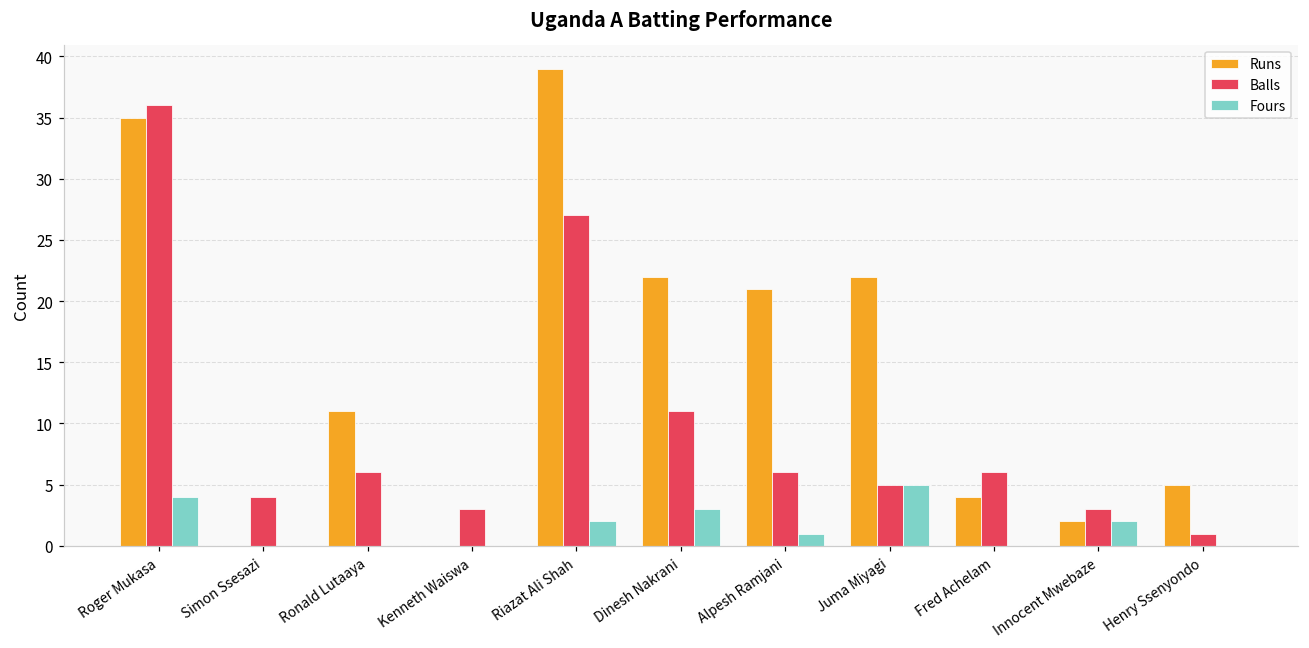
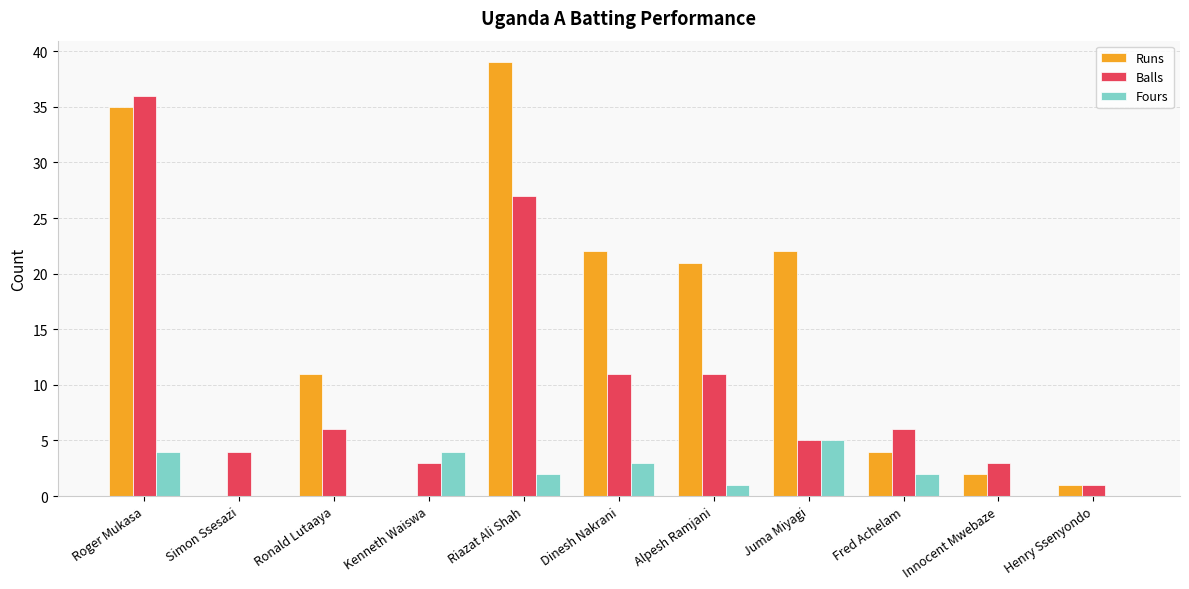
  {
    "Runs": {
      "Roger Mukasa": 35,
      "Simon Ssesazi": 0,
      "Ronald Lutaaya": 11,
      "Kenneth Waiswa": 0,
      "Riazat Ali Shah": 39,
      "Dinesh Nakrani": 22,
      "Alpesh Ramjani": 21,
      "Juma Miyagi": 22,
      "Fred Achelam": 4,
      "Innocent Mwebaze": 2,
-     "Henry Ssenyondo": 5
+     "Henry Ssenyondo": 1
    },
    "Balls": {
      "Roger Mukasa": 36,
      "Simon Ssesazi": 4,
      "Ronald Lutaaya": 6,
      "Kenneth Waiswa": 3,
      "Riazat Ali Shah": 27,
      "Dinesh Nakrani": 11,
-     "Alpesh Ramjani": 6,
+     "Alpesh Ramjani": 11,
      "Juma Miyagi": 5,
      "Fred Achelam": 6,
      "Innocent Mwebaze": 3,
      "Henry Ssenyondo": 1
    },
    "Fours": {
      "Roger Mukasa": 4,
      "Simon Ssesazi": 0,
      "Ronald Lutaaya": 0,
-     "Kenneth Waiswa": 0,
+     "Kenneth Waiswa": 4,
      "Riazat Ali Shah": 2,
      "Dinesh Nakrani": 3,
      "Alpesh Ramjani": 1,
      "Juma Miyagi": 5,
-     "Fred Achelam": 0,
-     "Innocent Mwebaze": 2,
+     "Fred Achelam": 2,
+     "Innocent Mwebaze": 0,
      "Henry Ssenyondo": 0
    }
  }
